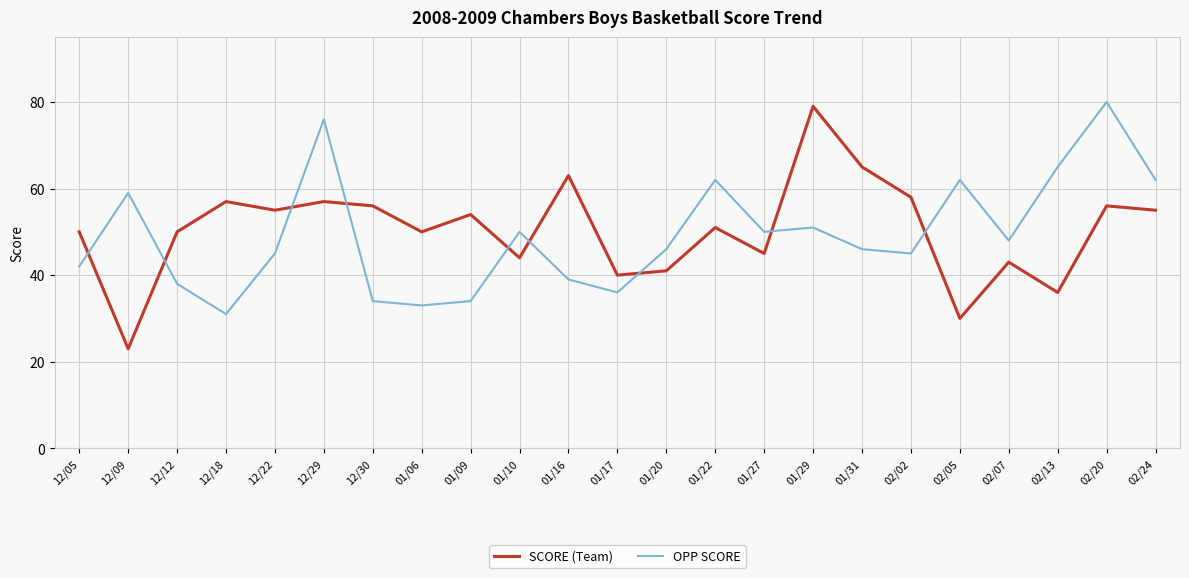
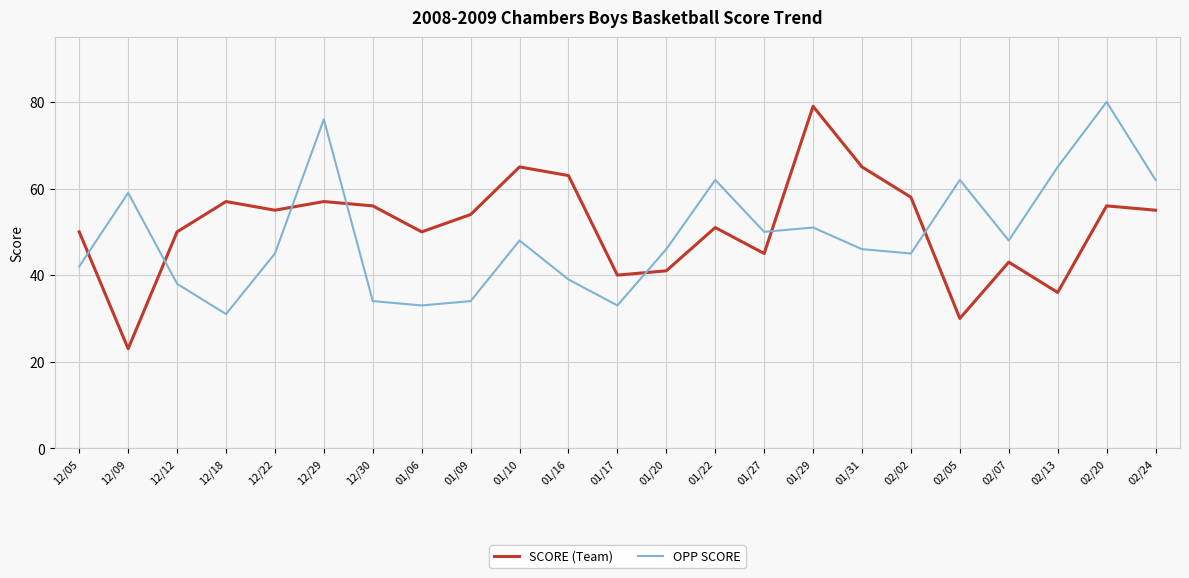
  {
    "SCORE (Team)": {
      "12/05": 50,
      "12/09": 23,
      "12/12": 50,
      "12/18": 57,
      "12/22": 55,
      "12/29": 57,
      "12/30": 56,
      "01/06": 50,
      "01/09": 54,
-     "01/10": 44,
+     "01/10": 65,
      "01/16": 63,
      "01/17": 40,
      "01/20": 41,
      "01/22": 51,
      "01/27": 45,
      "01/29": 79,
      "01/31": 65,
      "02/02": 58,
      "02/05": 30,
      "02/07": 43,
      "02/13": 36,
      "02/20": 56,
      "02/24": 55
    },
    "OPP SCORE": {
      "12/05": 42,
      "12/09": 59,
      "12/12": 38,
      "12/18": 31,
      "12/22": 45,
      "12/29": 76,
      "12/30": 34,
      "01/06": 33,
      "01/09": 34,
-     "01/10": 50,
+     "01/10": 48,
      "01/16": 39,
-     "01/17": 36,
+     "01/17": 33,
      "01/20": 46,
      "01/22": 62,
      "01/27": 50,
      "01/29": 51,
      "01/31": 46,
      "02/02": 45,
      "02/05": 62,
      "02/07": 48,
      "02/13": 65,
      "02/20": 80,
      "02/24": 62
    }
  }
